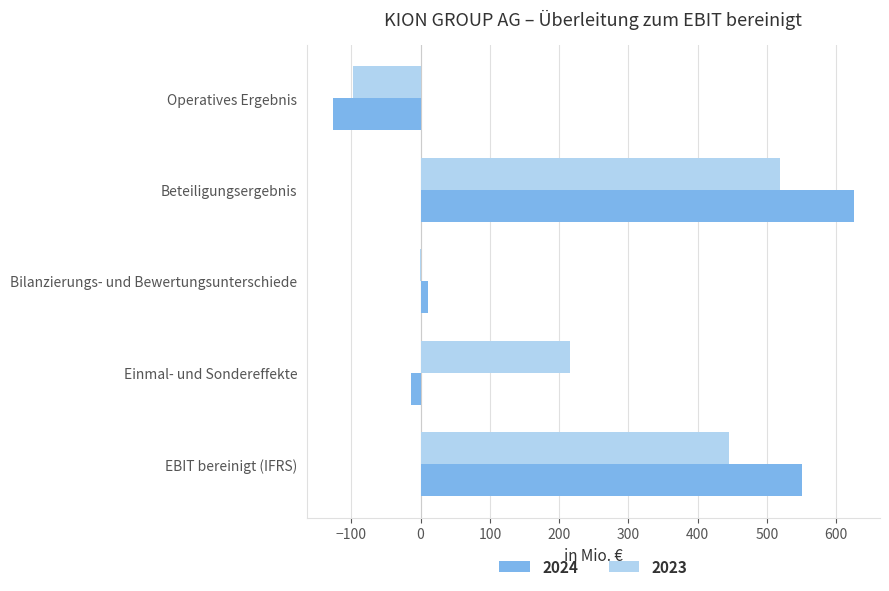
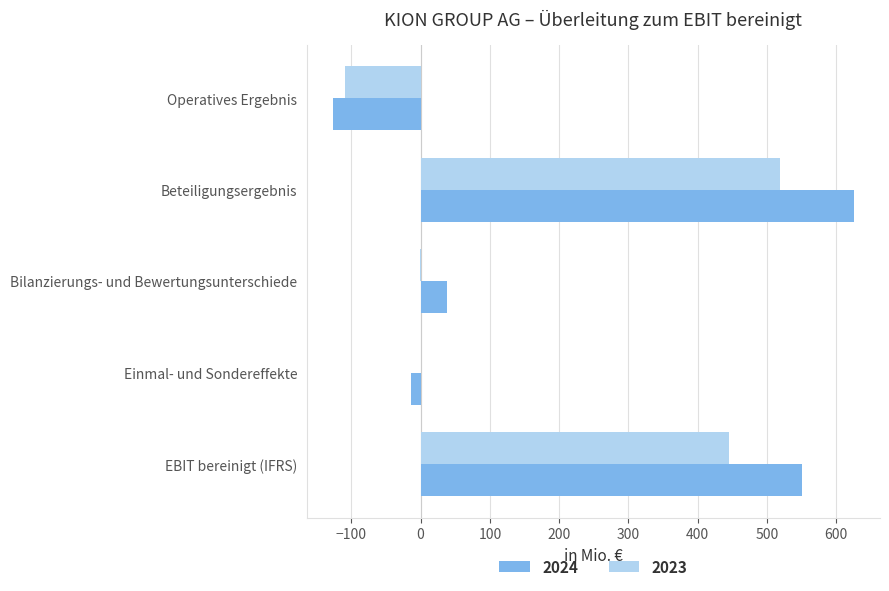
  {
    "2024": {
      "Operatives Ergebnis": -130,
      "Beteiligungsergebnis": 630,
-     "Bilanzierungs- und Bewertungsunterschiede": 10,
+     "Bilanzierungs- und Bewertungsunterschiede": 40,
      "Einmal- und Sondereffekte": -10,
      "EBIT bereinigt (IFRS)": 550
    },
    "2023": {
-     "Operatives Ergebnis": -100,
+     "Operatives Ergebnis": -110,
      "Beteiligungsergebnis": 520,
-     "Einmal- und Sondereffekte": 220,
+     "Einmal- und Sondereffekte": 0,
      "EBIT bereinigt (IFRS)": 450
    }
  }
